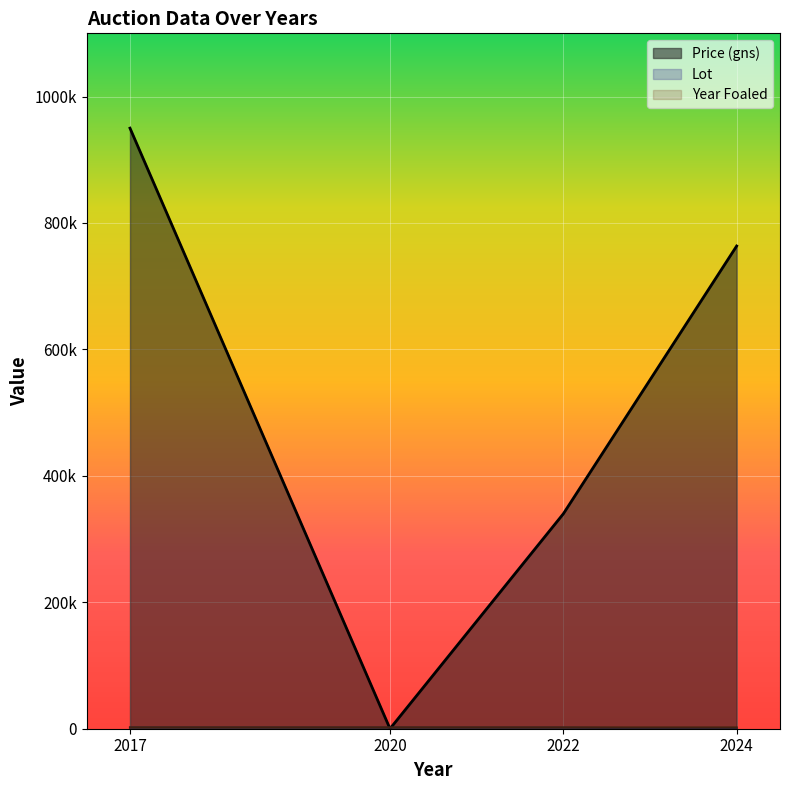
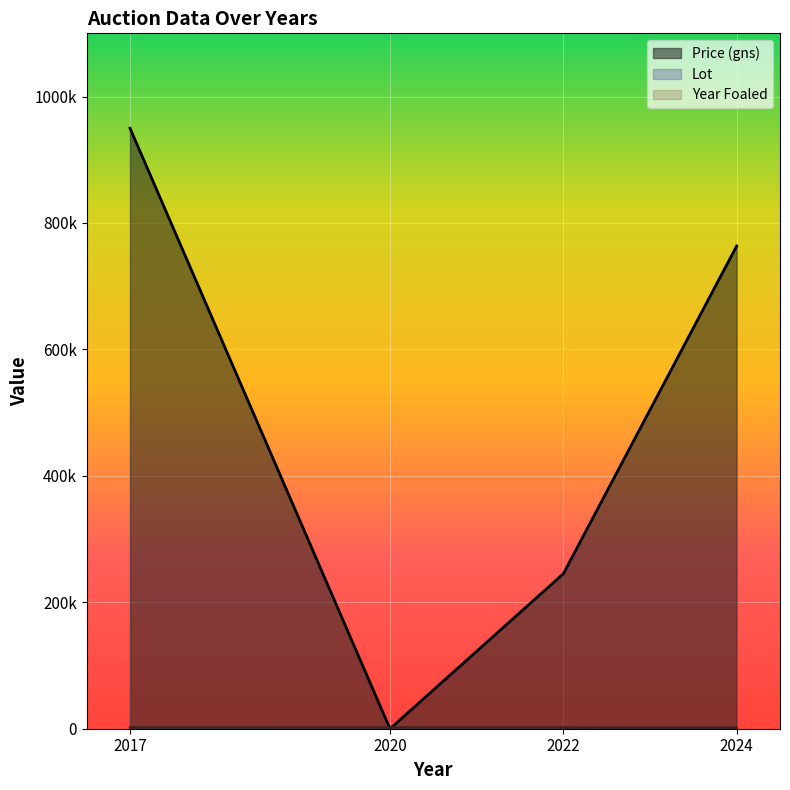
  {
    "Price (gns)": {
      "2017": 950000,
-     "2022": 340000,
+     "2022": 250000,
      "2024": 760000
    }
  }
